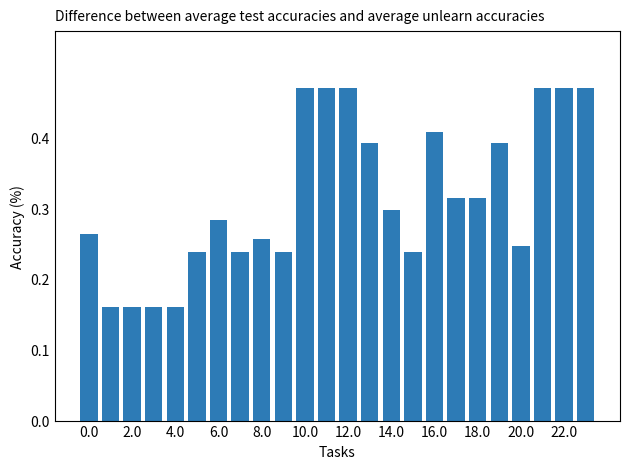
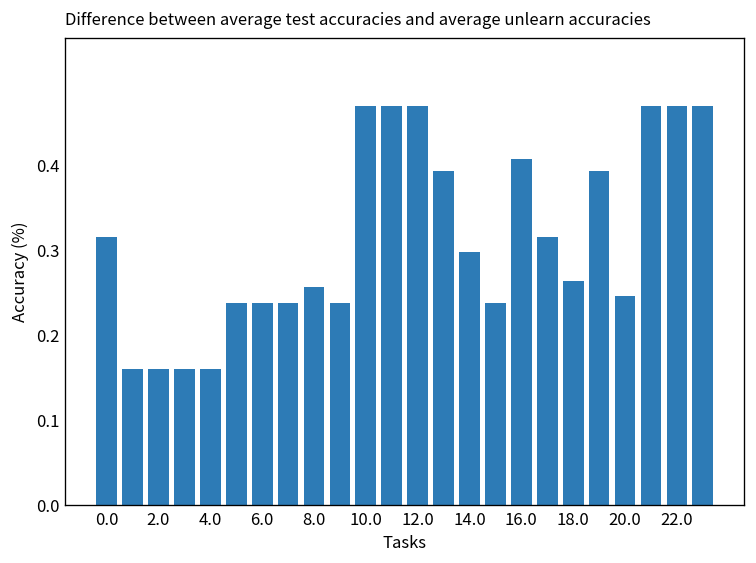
  {
-   "0.0": 0.26,
+   "0.0": 0.31,
    "2.0": 0.16,
    "4.0": 0.16,
-   "6.0": 0.28,
+   "6.0": 0.24,
    "8.0": 0.26,
    "10.0": 0.47,
    "12.0": 0.47,
    "14.0": 0.30,
    "16.0": 0.41,
-   "18.0": 0.31,
+   "18.0": 0.26,
    "20.0": 0.25,
    "22.0": 0.47
  }
